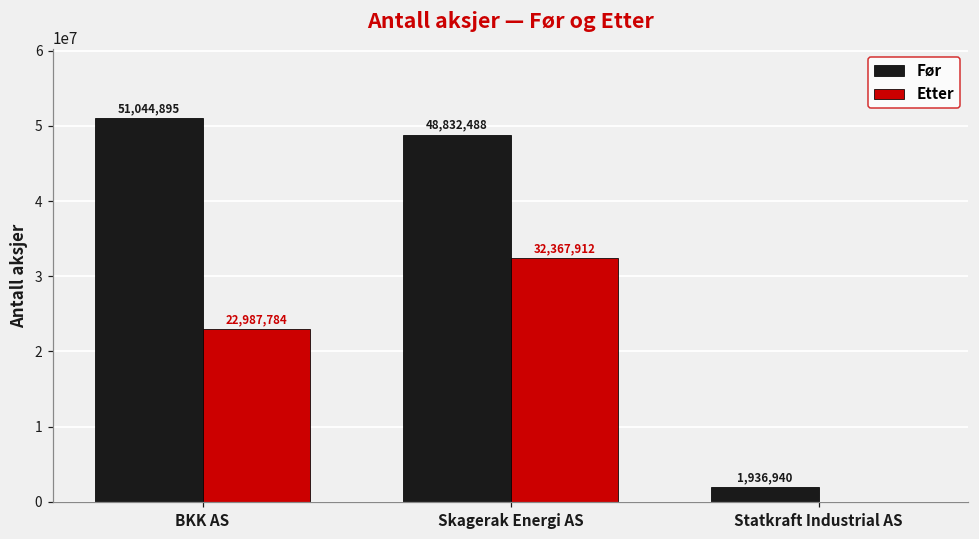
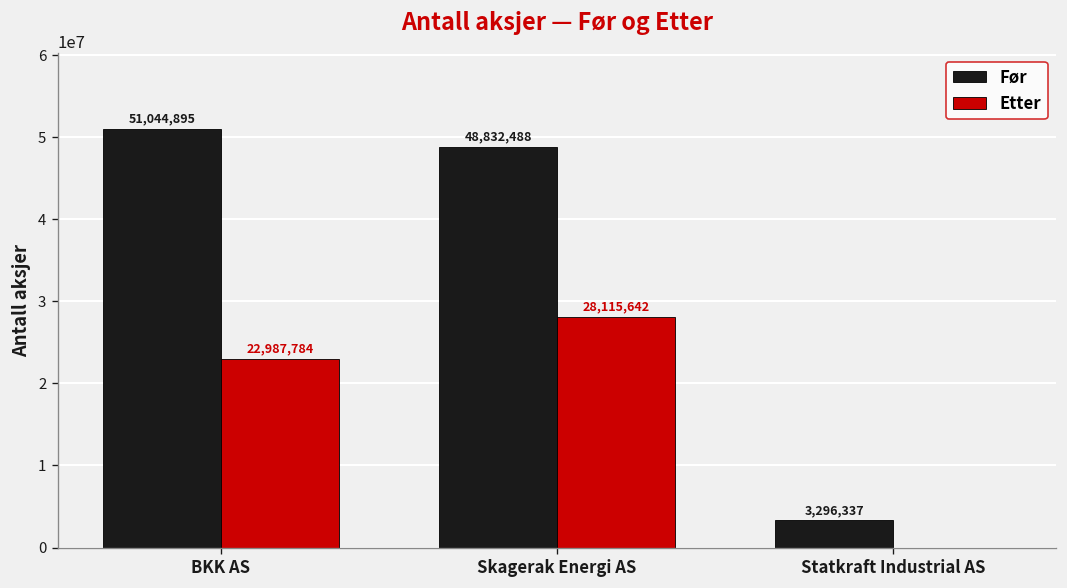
  {
    "Før": {
      "BKK AS": "51,044,895",
      "Skagerak Energi AS": "48,832,488",
-     "Statkraft Industrial AS": "1,936,940"
+     "Statkraft Industrial AS": "3,296,337"
    },
    "Etter": {
      "BKK AS": "22,987,784",
-     "Skagerak Energi AS": "32,367,912"
+     "Skagerak Energi AS": "28,115,642"
    }
  }
